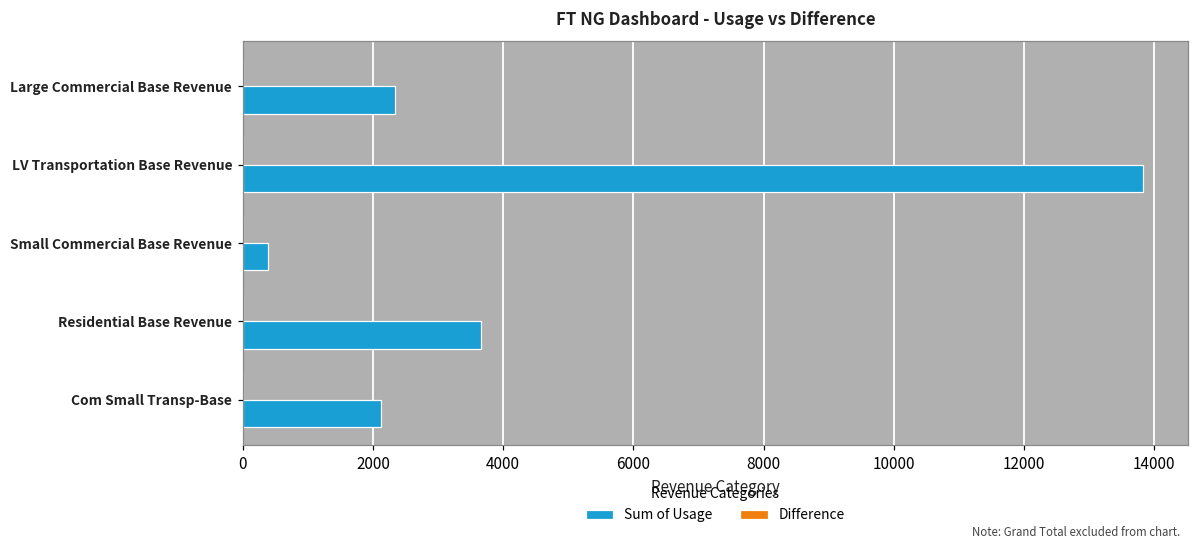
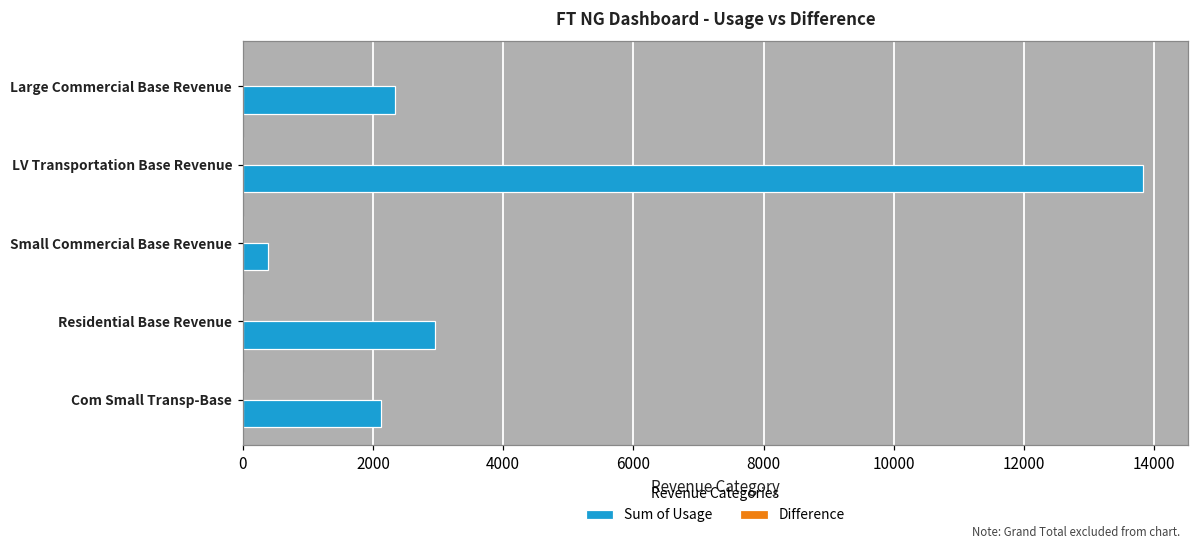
  {
    "Sum of Usage": {
      "Large Commercial Base Revenue": 2300,
      "LV Transportation Base Revenue": 13800,
      "Small Commercial Base Revenue": 400,
-     "Residential Base Revenue": 3700,
+     "Residential Base Revenue": 3000,
      "Com Small Transp-Base": 2100
    },
    "Difference": {
      "Large Commercial Base Revenue": 0,
      "LV Transportation Base Revenue": 0,
      "Small Commercial Base Revenue": 0,
      "Com Small Transp-Base": 0
    }
  }
